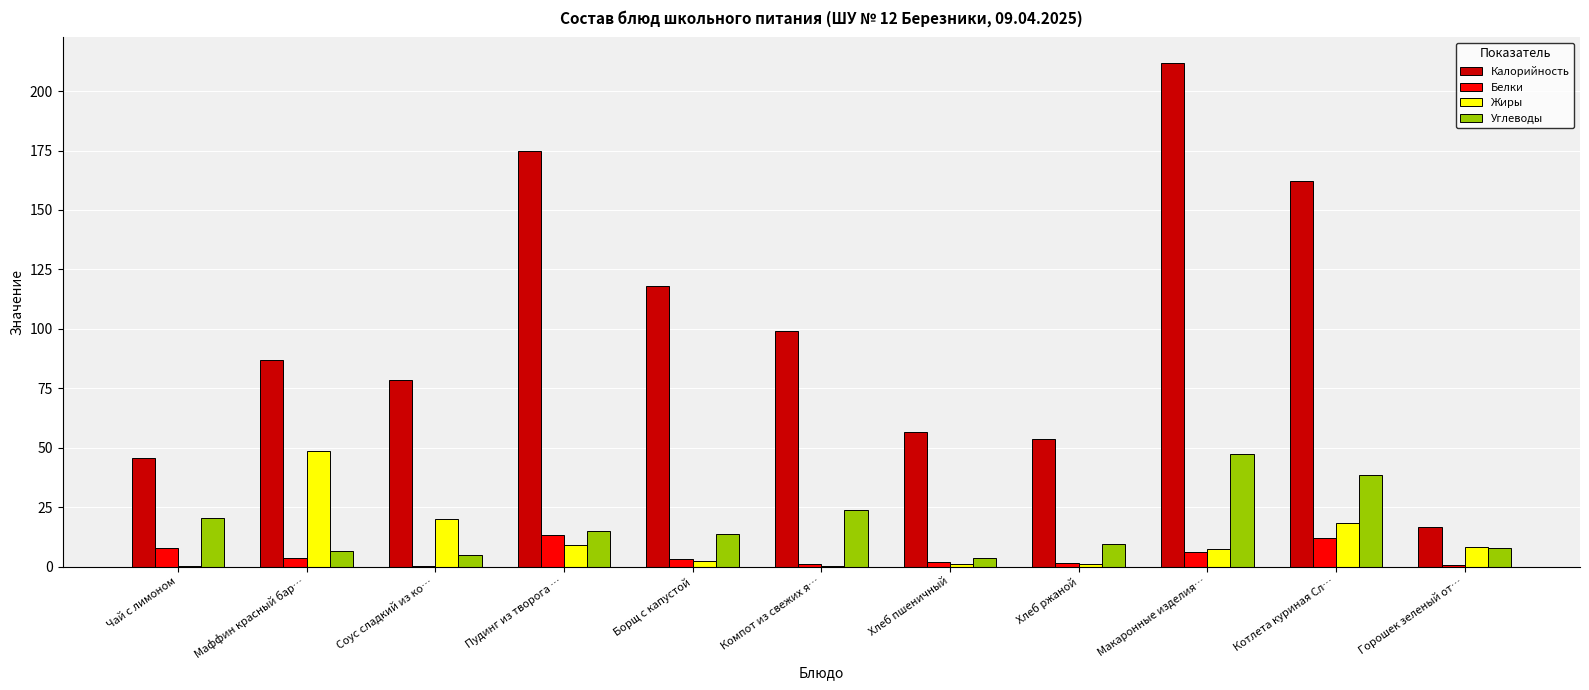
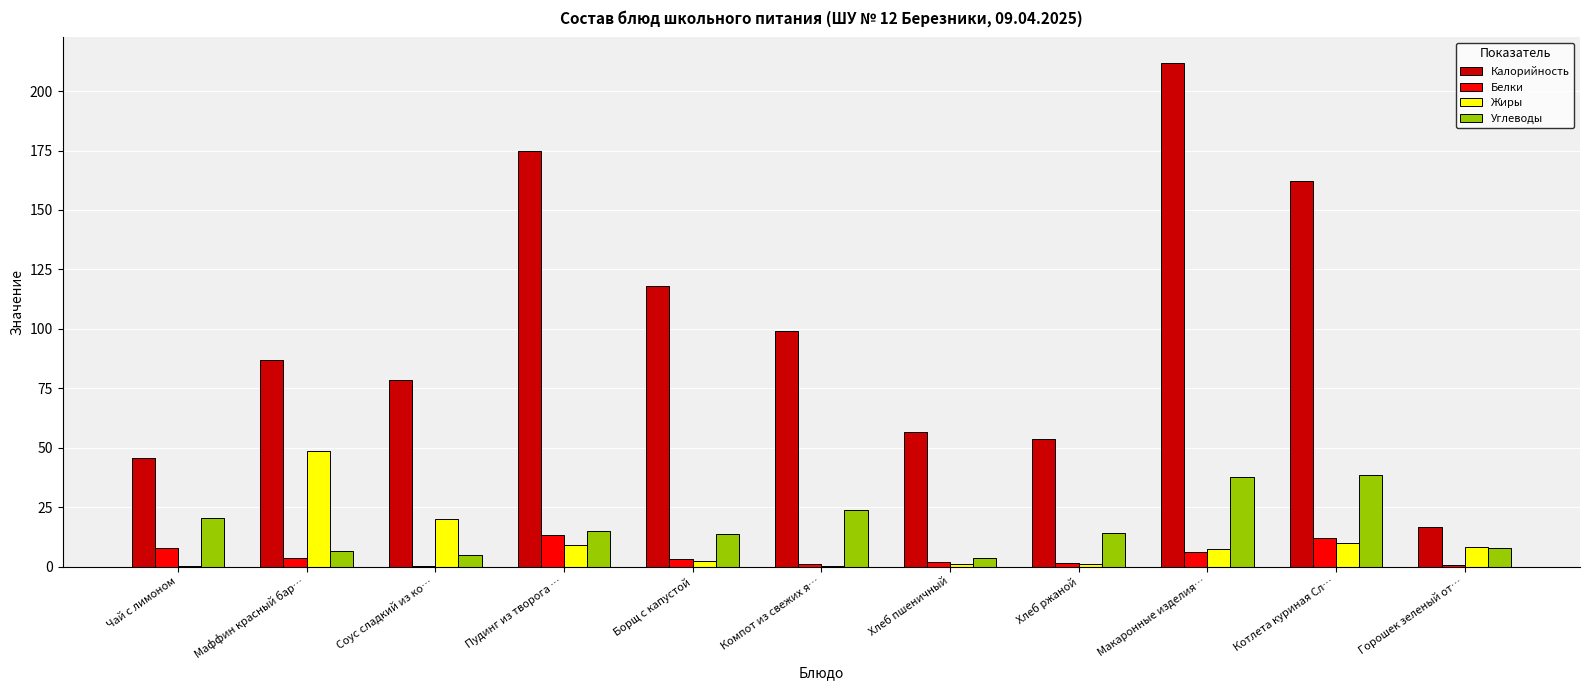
  {
    "Жиры": {
      "Маффин красный бар…": 49,
      "Соус сладкий из ко…": 20,
      "Пудинг из творога …": 9,
      "Борщ с капустой": 3,
      "Хлеб пшеничный": 1,
      "Макаронные изделия…": 7,
-     "Котлета куриная Сл…": 18,
+     "Котлета куриная Сл…": 10,
      "Горошек зеленый от…": 8
    },
    "Углеводы": {
      "Чай с лимоном": 20,
      "Маффин красный бар…": 6,
      "Соус сладкий из ко…": 5,
      "Пудинг из творога …": 15,
      "Борщ с капустой": 14,
      "Компот из свежих я…": 24,
      "Хлеб пшеничный": 4,
-     "Хлеб ржаной": 10,
-     "Макаронные изделия…": 47,
+     "Хлеб ржаной": 14,
+     "Макаронные изделия…": 38,
      "Котлета куриная Сл…": 39,
      "Горошек зеленый от…": 8
    }
  }
